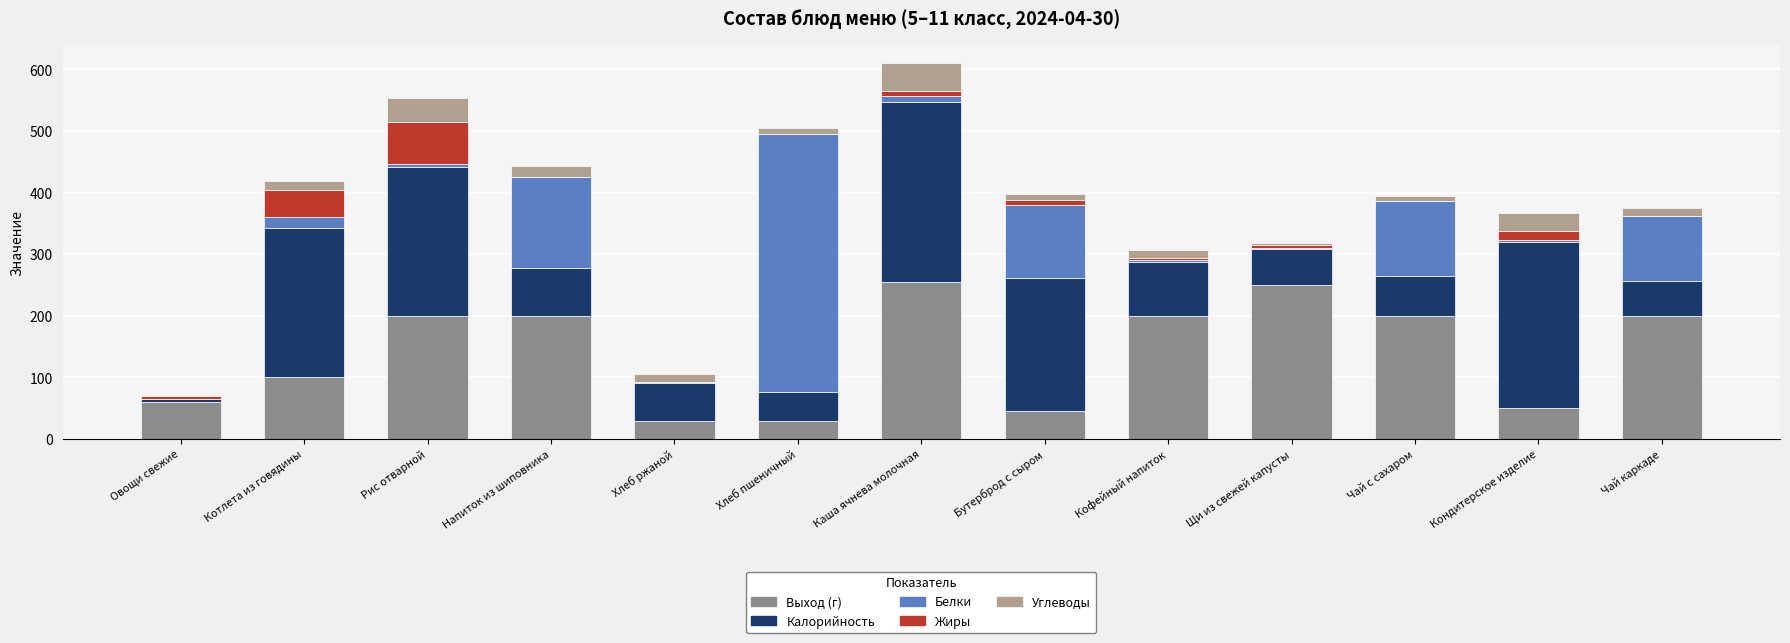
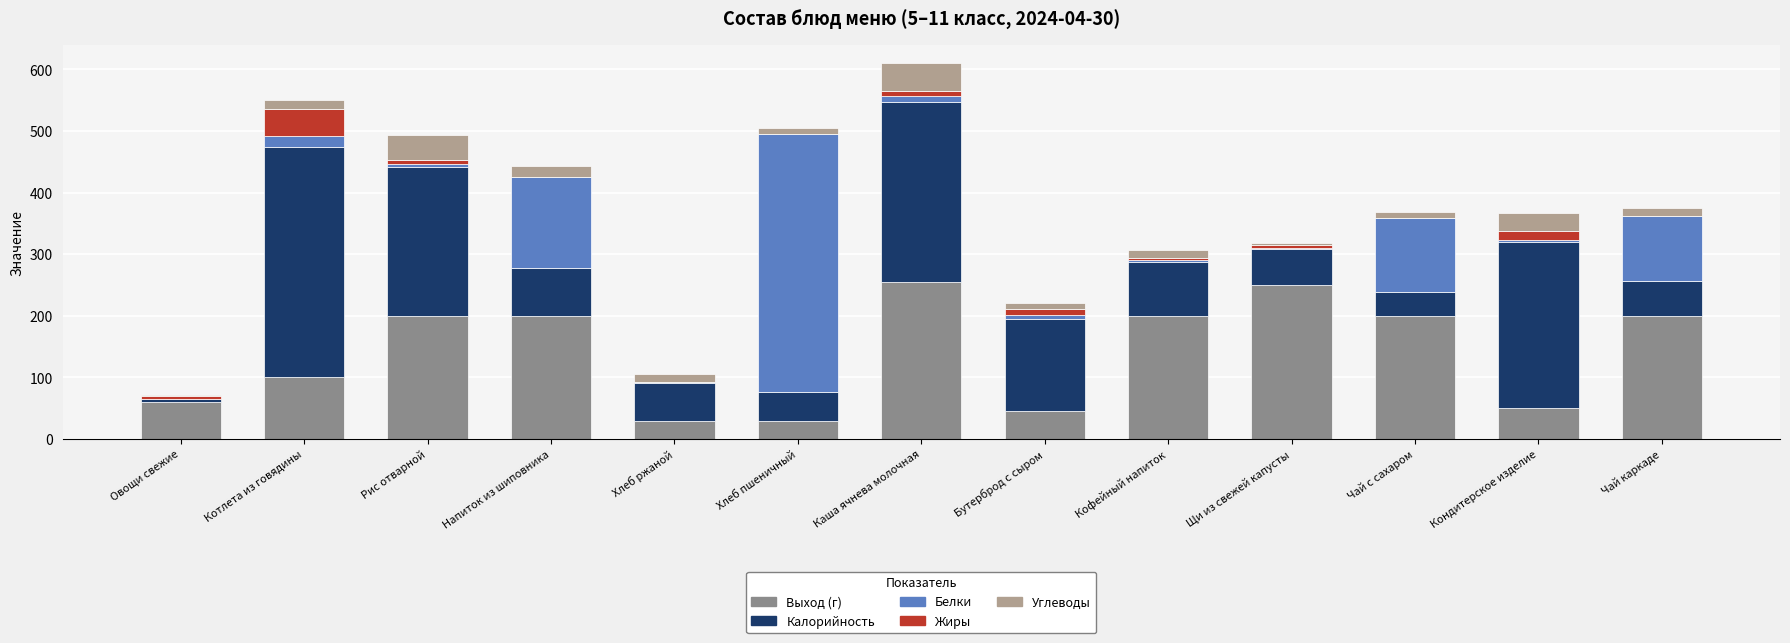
  {
    "Калорийность": {
      "Овощи свежие": 10,
-     "Котлета из говядины": 240,
+     "Котлета из говядины": 370,
      "Рис отварной": 240,
      "Напиток из шиповника": 80,
      "Хлеб ржаной": 60,
      "Хлеб пшеничный": 50,
      "Каша ячнева молочная": 290,
-     "Бутерброд с сыром": 220,
+     "Бутерброд с сыром": 150,
      "Кофейный напиток": 90,
      "Щи из свежей капусты": 60,
-     "Чай с сахаром": 70,
+     "Чай с сахаром": 40,
      "Кондитерское изделие": 270,
      "Чай каркаде": 60
    },
    "Белки": {
      "Котлета из говядины": 20,
      "Рис отварной": 0,
      "Напиток из шиповника": 150,
      "Хлеб пшеничный": 420,
      "Каша ячнева молочная": 10,
-     "Бутерброд с сыром": 120,
+     "Бутерброд с сыром": 10,
      "Чай с сахаром": 120,
      "Чай каркаде": 110
    },
    "Жиры": {
      "Овощи свежие": 0,
      "Котлета из говядины": 40,
-     "Рис отварной": 70,
+     "Рис отварной": 10,
      "Каша ячнева молочная": 10,
      "Бутерброд с сыром": 10,
      "Щи из свежей капусты": 0,
      "Кондитерское изделие": 20
    }
  }
